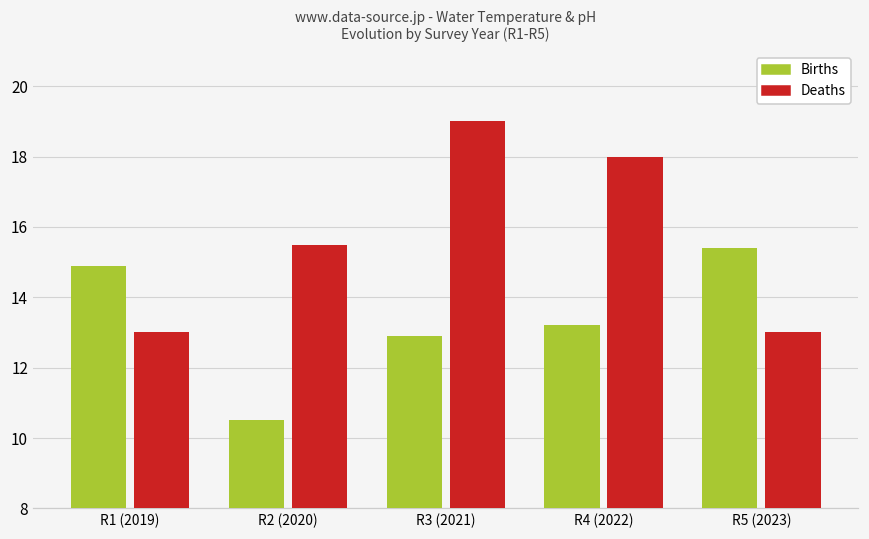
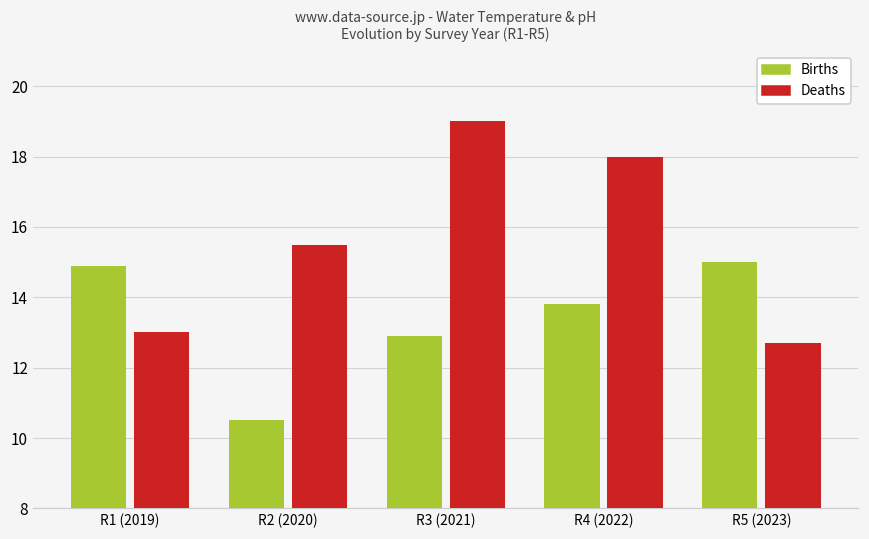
  {
    "Births": {
      "R1 (2019)": 14.9,
      "R2 (2020)": 10.5,
      "R3 (2021)": 12.9,
-     "R4 (2022)": 13.2,
-     "R5 (2023)": 15.4
+     "R4 (2022)": 13.8,
+     "R5 (2023)": 15.0
    },
    "Deaths": {
      "R1 (2019)": 13.0,
      "R2 (2020)": 15.5,
      "R3 (2021)": 19.0,
      "R4 (2022)": 18.0,
-     "R5 (2023)": 13.0
+     "R5 (2023)": 12.7
    }
  }
